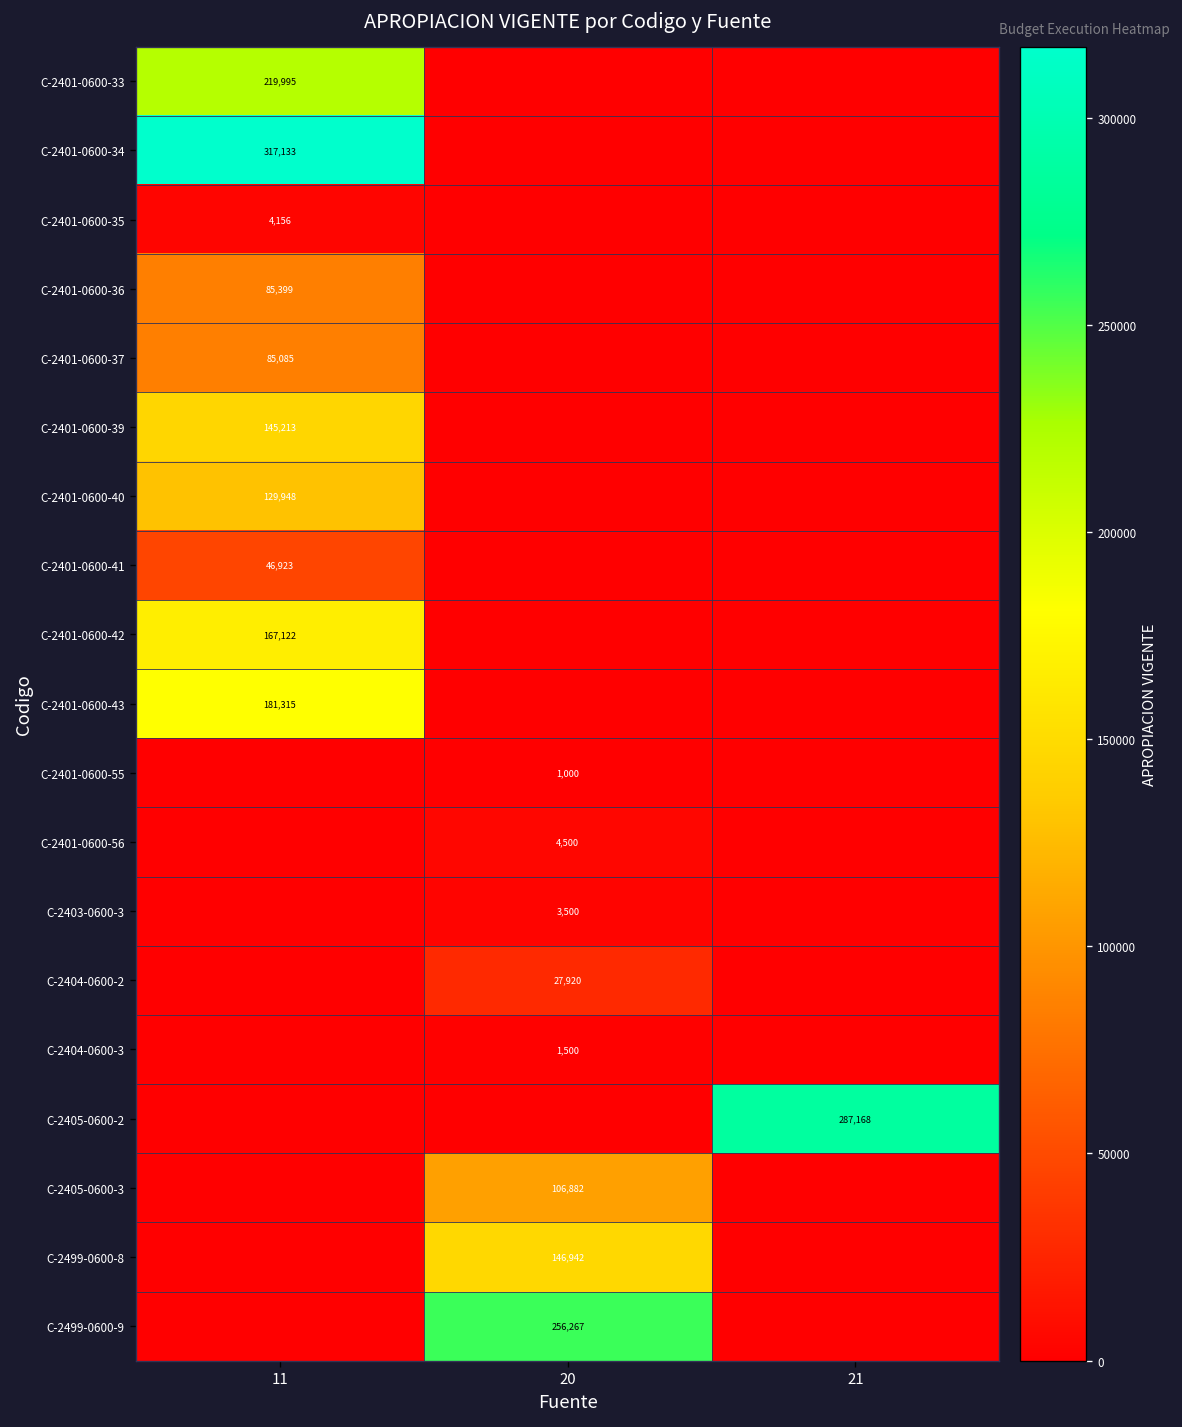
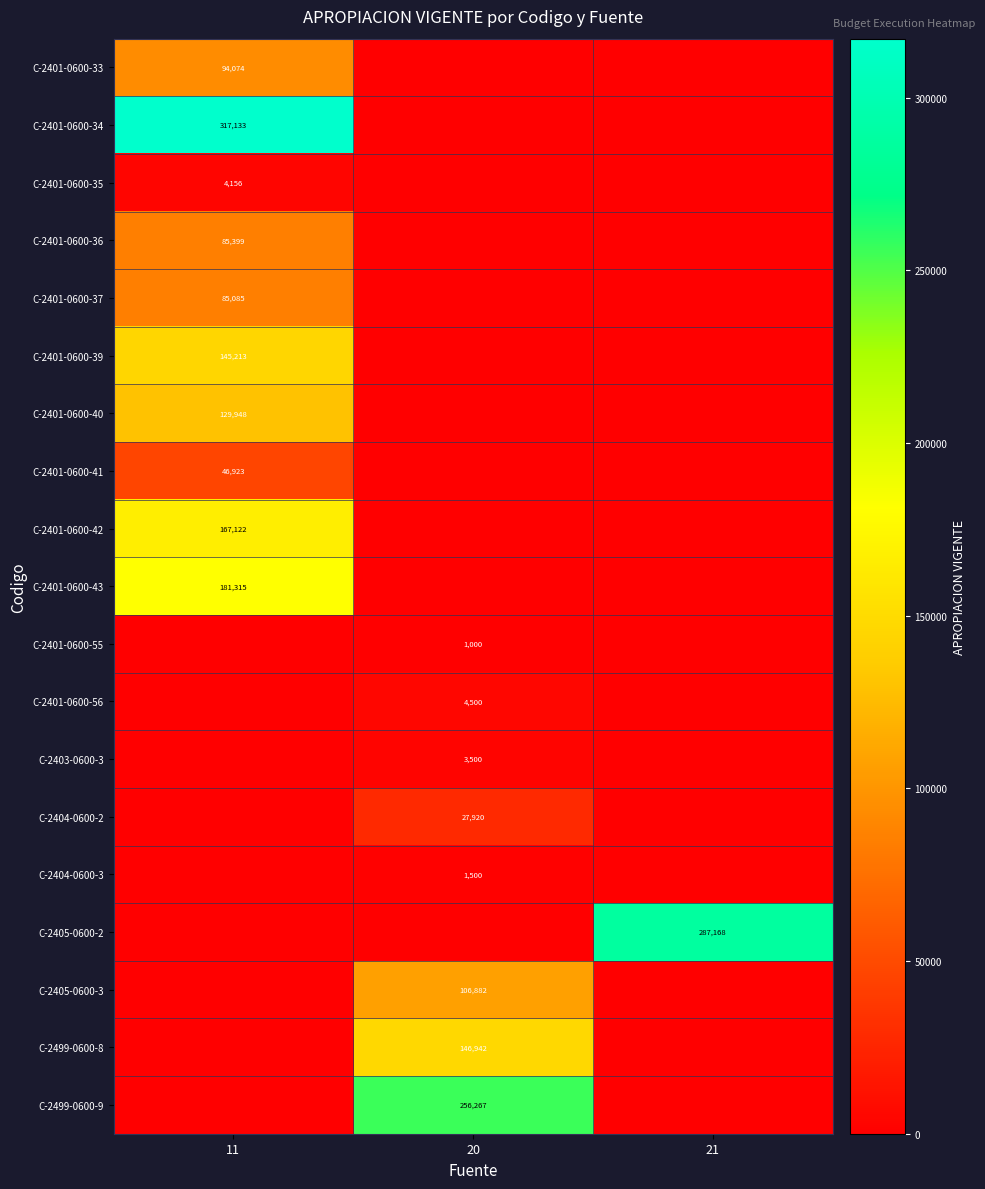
  {
    "C-2401-0600-33": {
-     "11": "219,995"
+     "11": "94,074"
    },
    "C-2401-0600-34": {
      "11": "317,133"
    },
    "C-2401-0600-35": {
      "11": "4,156"
    },
    "C-2401-0600-36": {
      "11": "85,399"
    },
    "C-2401-0600-37": {
      "11": "85,085"
    },
    "C-2401-0600-39": {
      "11": "145,213"
    },
    "C-2401-0600-40": {
      "11": "129,948"
    },
    "C-2401-0600-41": {
      "11": "46,923"
    },
    "C-2401-0600-42": {
      "11": "167,122"
    },
    "C-2401-0600-43": {
      "11": "181,315"
    },
    "C-2401-0600-55": {
      "20": "1,000"
    },
    "C-2401-0600-56": {
      "20": "4,500"
    },
    "C-2403-0600-3": {
      "20": "3,500"
    },
    "C-2404-0600-2": {
      "20": "27,920"
    },
    "C-2404-0600-3": {
      "20": "1,500"
    },
    "C-2405-0600-2": {
      "21": "287,168"
    },
    "C-2405-0600-3": {
      "20": "106,882"
    },
    "C-2499-0600-8": {
      "20": "146,942"
    },
    "C-2499-0600-9": {
      "20": "256,267"
    }
  }
